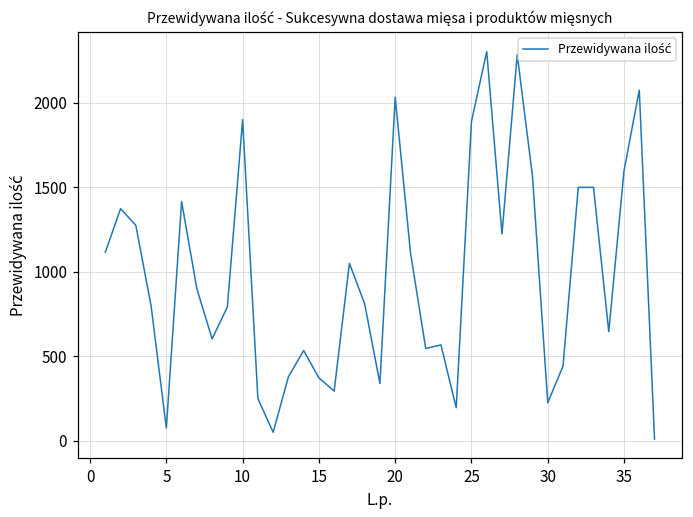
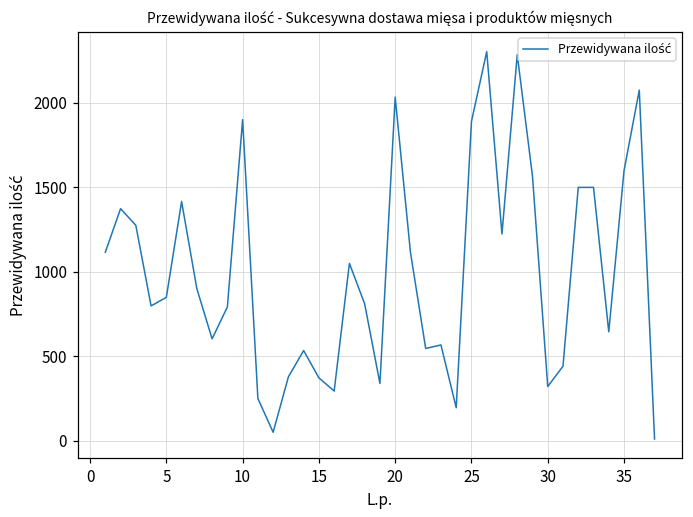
  {
-   "5": 80,
+   "5": 850,
    "10": 1900,
    "15": 370,
    "20": 2030,
    "25": 1890,
-   "30": 230,
+   "30": 320,
    "35": 1600
  }
